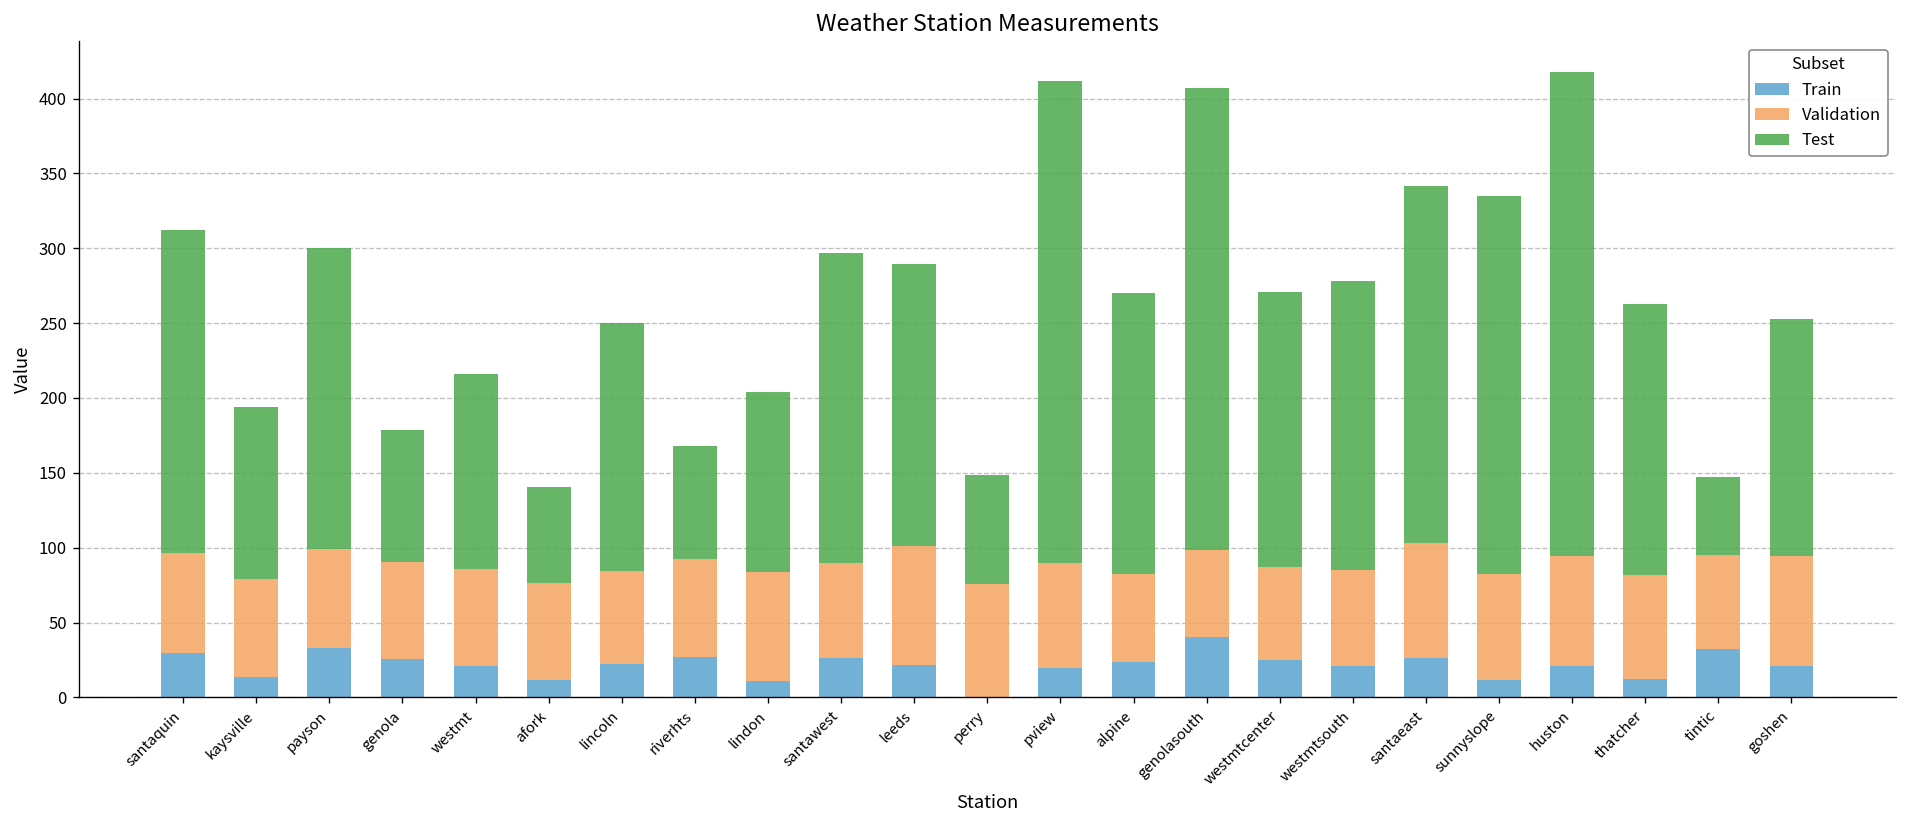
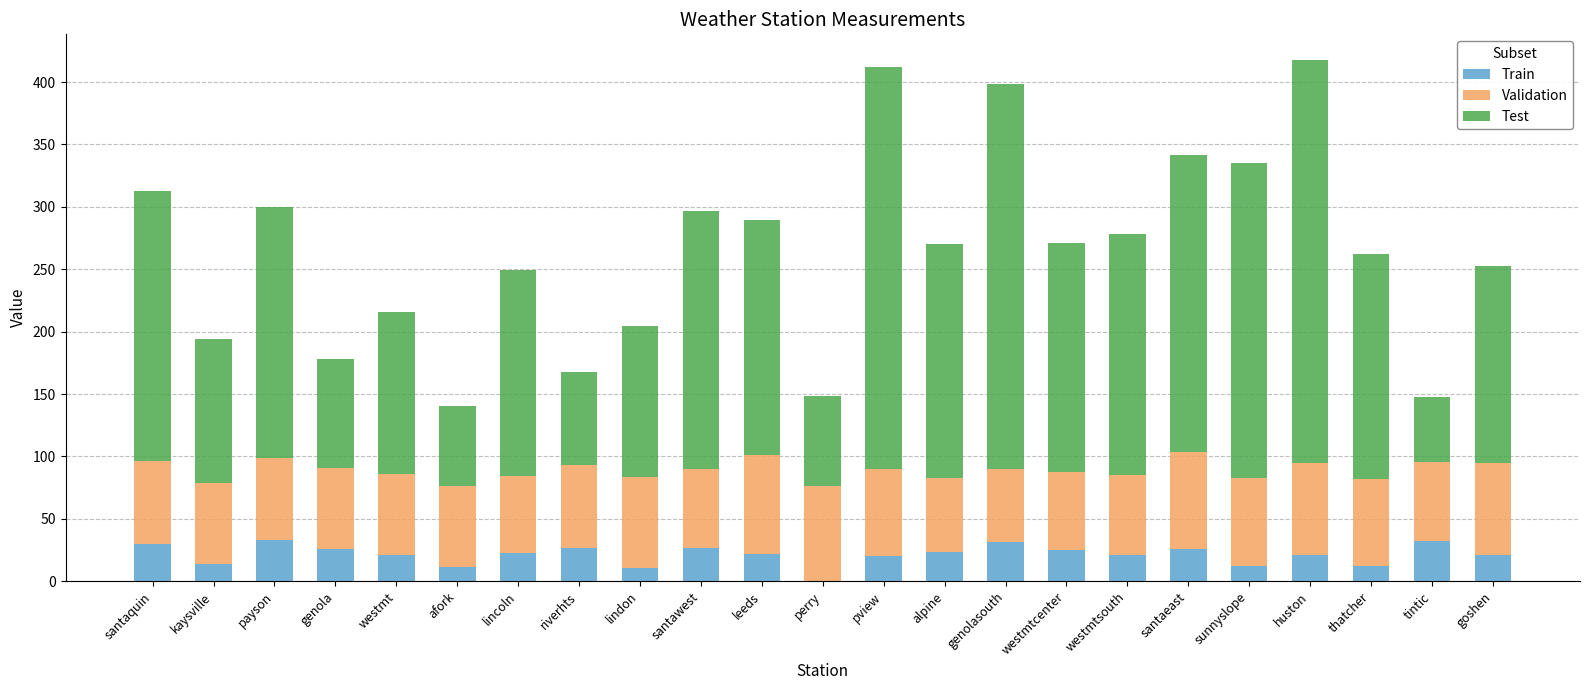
  {
    "Train": {
      "santaquin": 30,
      "kaysville": 13,
      "payson": 33,
      "genola": 26,
      "westmt": 21,
      "afork": 11,
      "lincoln": 22,
      "riverhts": 27,
      "lindon": 11,
      "santawest": 27,
      "leeds": 22,
      "perry": 0,
      "pview": 20,
      "alpine": 24,
-     "genolasouth": 40,
+     "genolasouth": 31,
      "westmtcenter": 25,
      "westmtsouth": 21,
      "santaeast": 26,
      "sunnyslope": 12,
      "huston": 21,
      "thatcher": 12,
      "tintic": 32,
      "goshen": 21
    },
    "Validation": {
      "santaquin": 67,
      "kaysville": 65,
      "payson": 66,
      "genola": 65,
      "westmt": 65,
      "afork": 65,
      "lincoln": 62,
      "riverhts": 66,
      "lindon": 73,
      "santawest": 63,
      "leeds": 79,
      "perry": 76,
      "pview": 70,
      "alpine": 59,
      "genolasouth": 58,
      "westmtcenter": 62,
      "westmtsouth": 64,
      "santaeast": 77,
      "sunnyslope": 71,
      "huston": 73,
      "thatcher": 69,
      "tintic": 63,
      "goshen": 74
    },
    "Test": {
      "santaquin": 216,
      "kaysville": 115,
      "payson": 201,
      "genola": 88,
      "westmt": 130,
      "afork": 64,
      "lincoln": 166,
      "riverhts": 75,
      "lindon": 121,
      "santawest": 207,
      "leeds": 189,
      "perry": 72,
      "pview": 322,
      "alpine": 188,
      "genolasouth": 309,
      "westmtcenter": 183,
      "westmtsouth": 193,
      "santaeast": 238,
      "sunnyslope": 252,
      "huston": 323,
      "thatcher": 181,
      "tintic": 52,
      "goshen": 158
    }
  }
